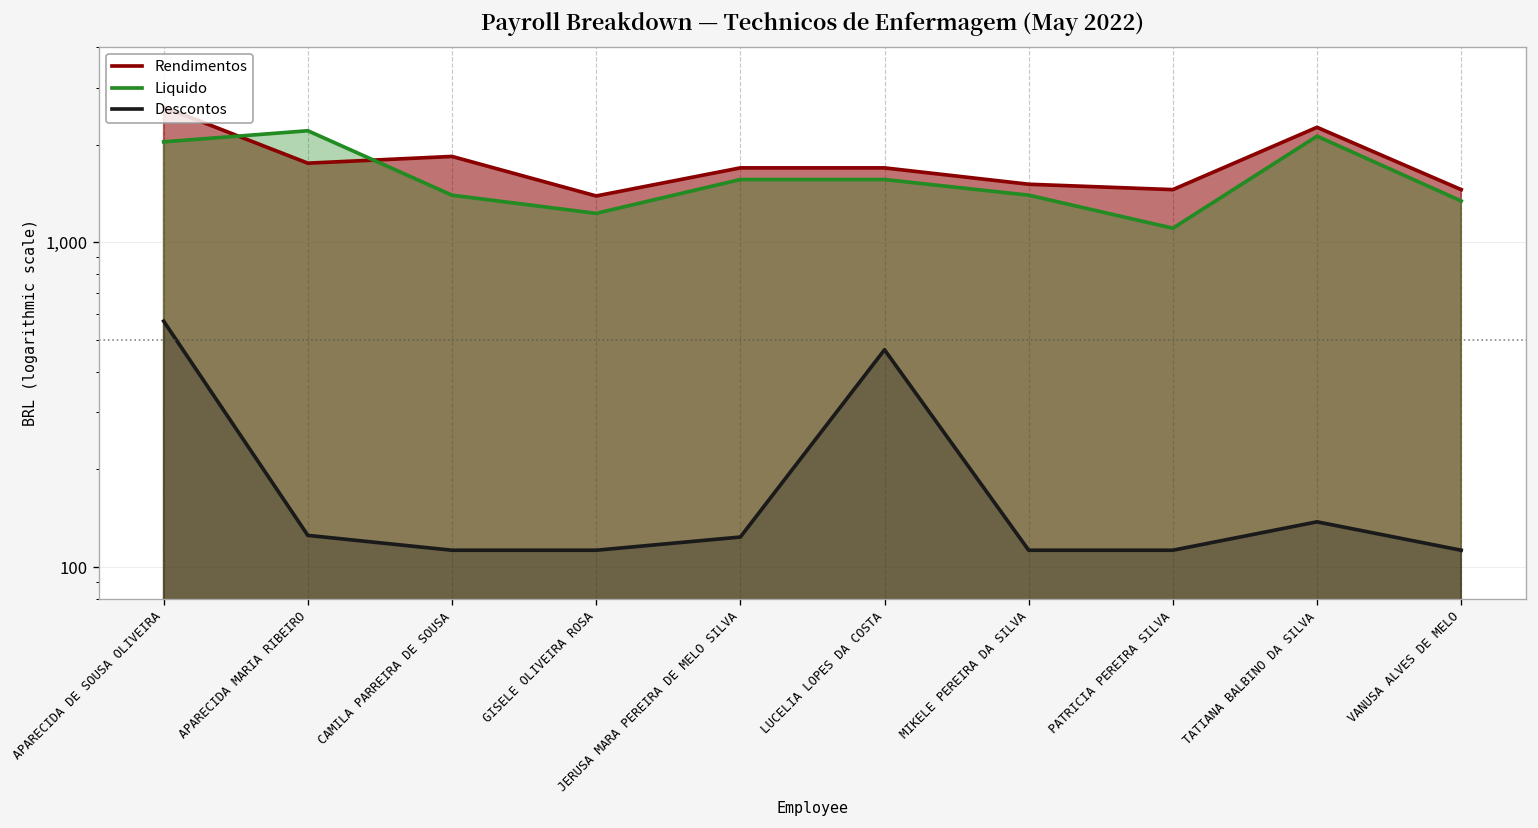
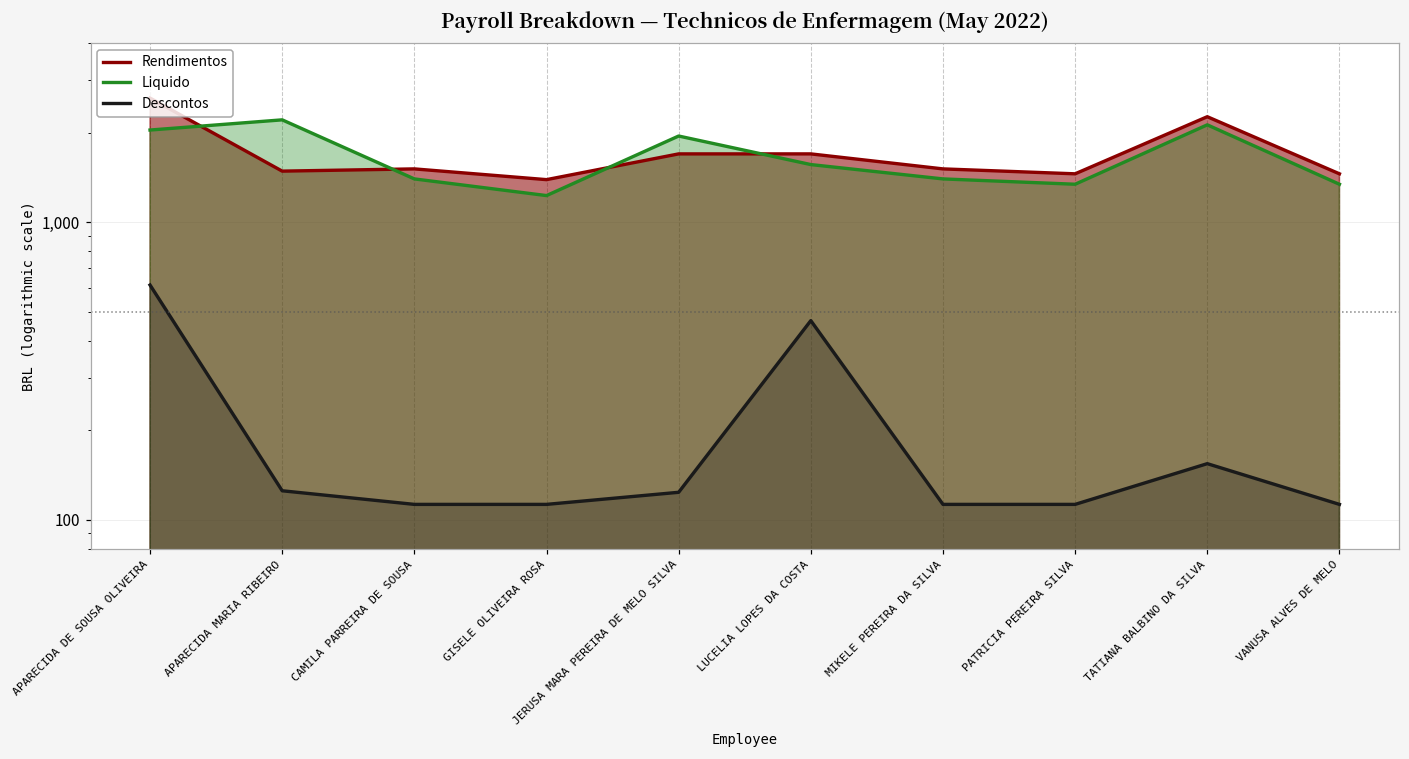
  {
    "Rendimentos": {
-     "APARECIDA MARIA RIBEIRO": "1,800",
-     "CAMILA PARREIRA DE SOUSA": "1,800",
+     "APARECIDA MARIA RIBEIRO": "1,500",
+     "CAMILA PARREIRA DE SOUSA": "1,500",
      "GISELE OLIVEIRA ROSA": "1,400",
      "JERUSA MARA PEREIRA DE MELO SILVA": "1,700",
      "LUCELIA LOPES DA COSTA": "1,700",
      "MIKELE PEREIRA DA SILVA": "1,500",
      "PATRICIA PEREIRA SILVA": "1,500",
      "TATIANA BALBINO DA SILVA": "2,300",
      "VANUSA ALVES DE MELO": "1,500"
    },
    "Liquido": {
      "APARECIDA DE SOUSA OLIVEIRA": "2,000",
      "APARECIDA MARIA RIBEIRO": "2,200",
      "CAMILA PARREIRA DE SOUSA": "1,400",
      "GISELE OLIVEIRA ROSA": "1,200",
-     "JERUSA MARA PEREIRA DE MELO SILVA": "1,600",
+     "JERUSA MARA PEREIRA DE MELO SILVA": "1,900",
      "LUCELIA LOPES DA COSTA": "1,600",
      "MIKELE PEREIRA DA SILVA": "1,400",
-     "PATRICIA PEREIRA SILVA": "1,110",
+     "PATRICIA PEREIRA SILVA": "1,300",
      "TATIANA BALBINO DA SILVA": "2,100",
      "VANUSA ALVES DE MELO": "1,300"
    },
    "Descontos": {
-     "APARECIDA DE SOUSA OLIVEIRA": "570",
+     "APARECIDA DE SOUSA OLIVEIRA": "620",
      "APARECIDA MARIA RIBEIRO": "130",
      "CAMILA PARREIRA DE SOUSA": "113",
      "GISELE OLIVEIRA ROSA": "113",
      "JERUSA MARA PEREIRA DE MELO SILVA": "120",
      "LUCELIA LOPES DA COSTA": "470",
      "MIKELE PEREIRA DA SILVA": "113",
      "PATRICIA PEREIRA SILVA": "113",
-     "TATIANA BALBINO DA SILVA": "140",
+     "TATIANA BALBINO DA SILVA": "150",
      "VANUSA ALVES DE MELO": "113"
    }
  }
